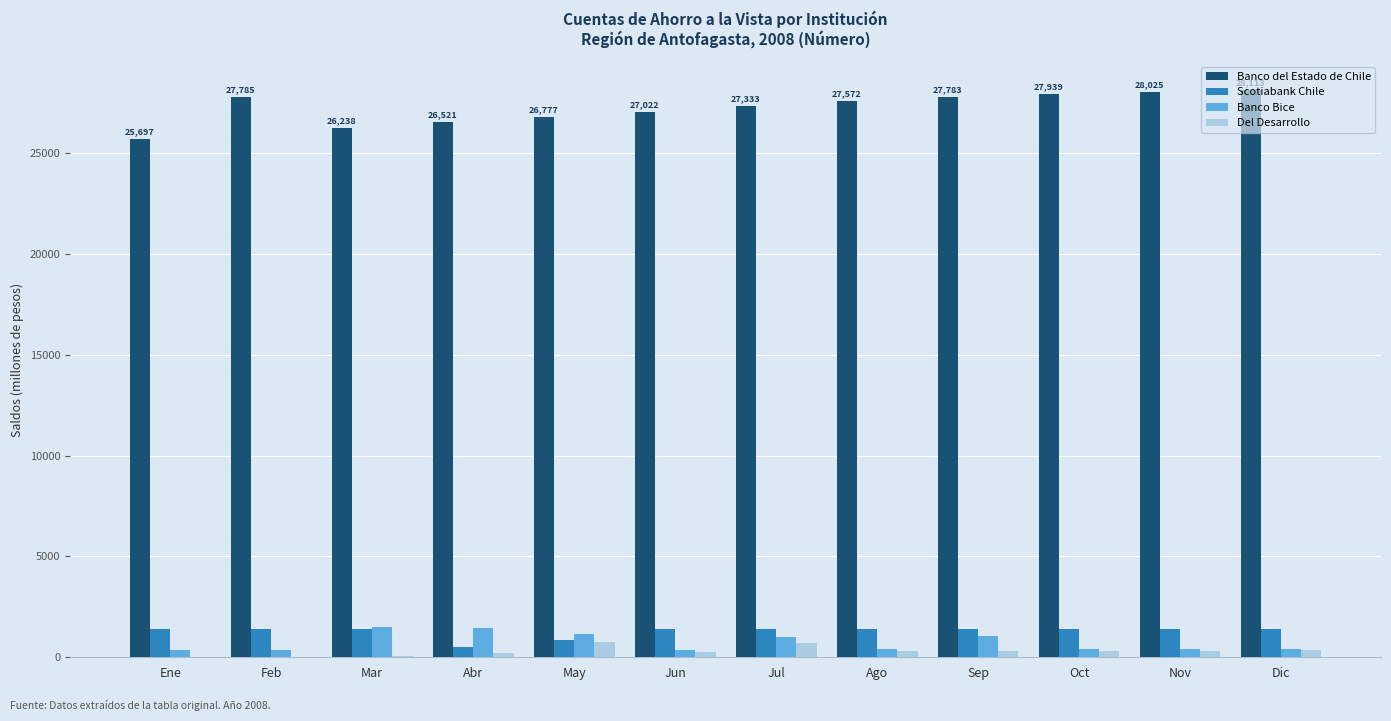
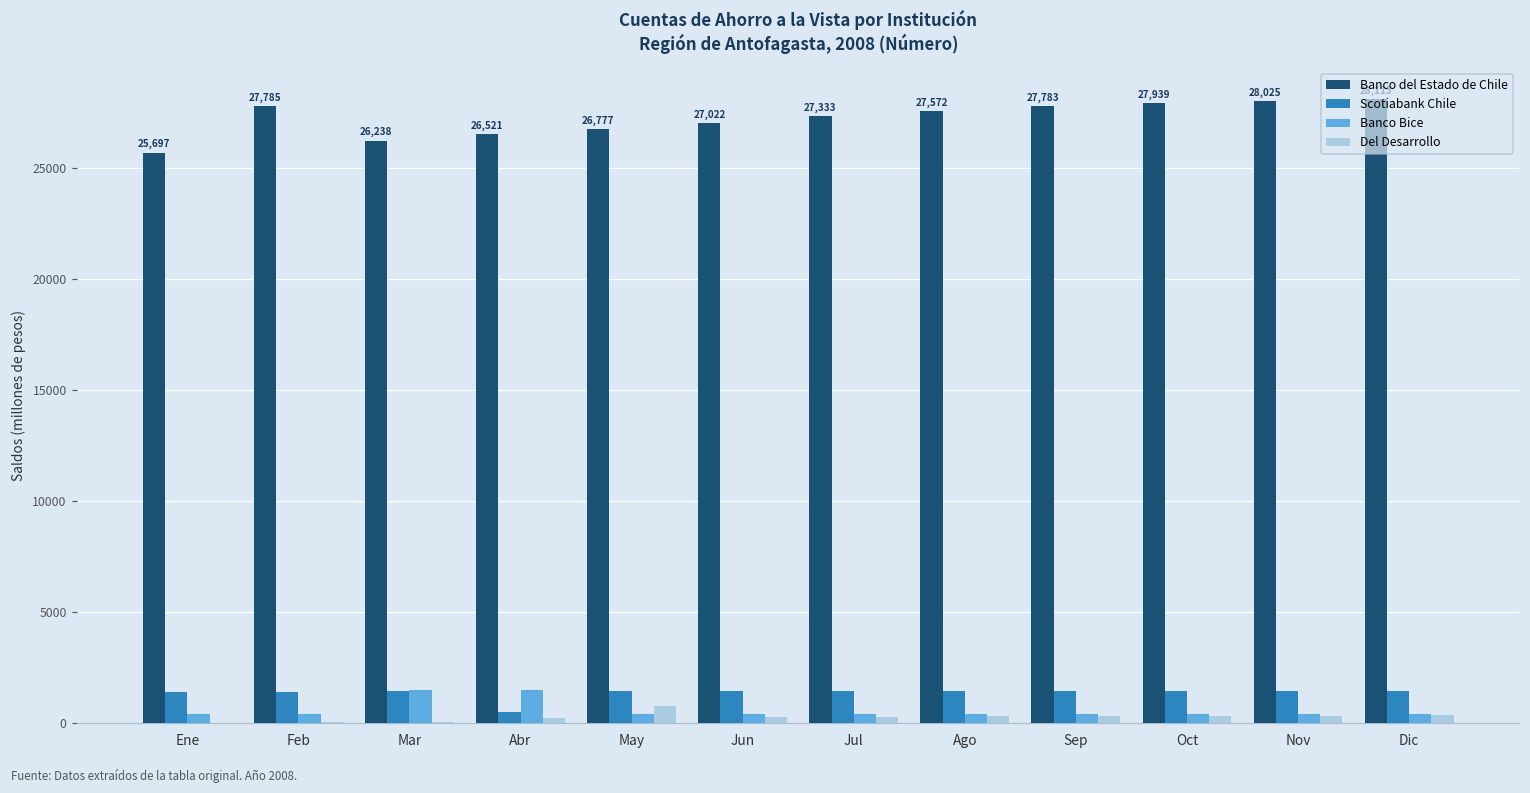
  {
    "Banco del Estado de Chile": {
      "Ene": "25,697",
      "Feb": "27,785",
      "Mar": "26,238",
      "Abr": "26,521",
      "May": "26,777",
      "Jun": "27,022",
      "Jul": "27,333",
      "Ago": "27,572",
      "Sep": "27,783",
      "Oct": "27,939",
      "Nov": "28,025"
    },
    "Scotiabank Chile": {
      "Ene": "1400",
      "Feb": "1400",
      "Mar": "1400",
      "Abr": "500",
-     "May": "900",
+     "May": "1400",
      "Jun": "1400",
      "Jul": "1400",
      "Ago": "1400",
      "Sep": "1400",
      "Oct": "1400",
      "Nov": "1400",
      "Dic": "1400"
    },
    "Banco Bice": {
      "Ene": "400",
      "Feb": "400",
      "Mar": "1500",
      "Abr": "1500",
-     "May": "1200",
+     "May": "400",
      "Jun": "400",
-     "Jul": "1000",
+     "Jul": "400",
      "Ago": "400",
-     "Sep": "1100",
+     "Sep": "400",
      "Oct": "400",
      "Nov": "400",
      "Dic": "400"
    },
    "Del Desarrollo": {
      "Abr": "200",
      "May": "800",
      "Jun": "300",
-     "Jul": "700",
+     "Jul": "300",
      "Ago": "300",
      "Sep": "300",
      "Oct": "300",
      "Nov": "300",
      "Dic": "400"
    }
  }
